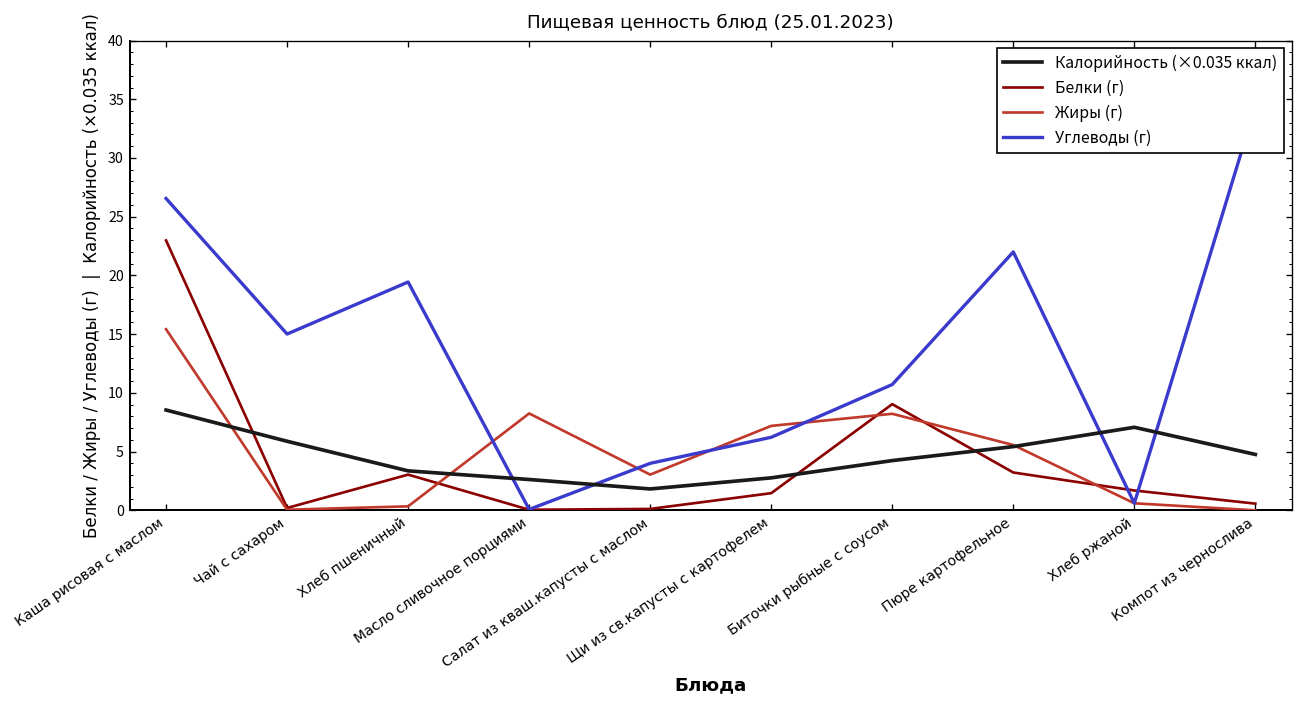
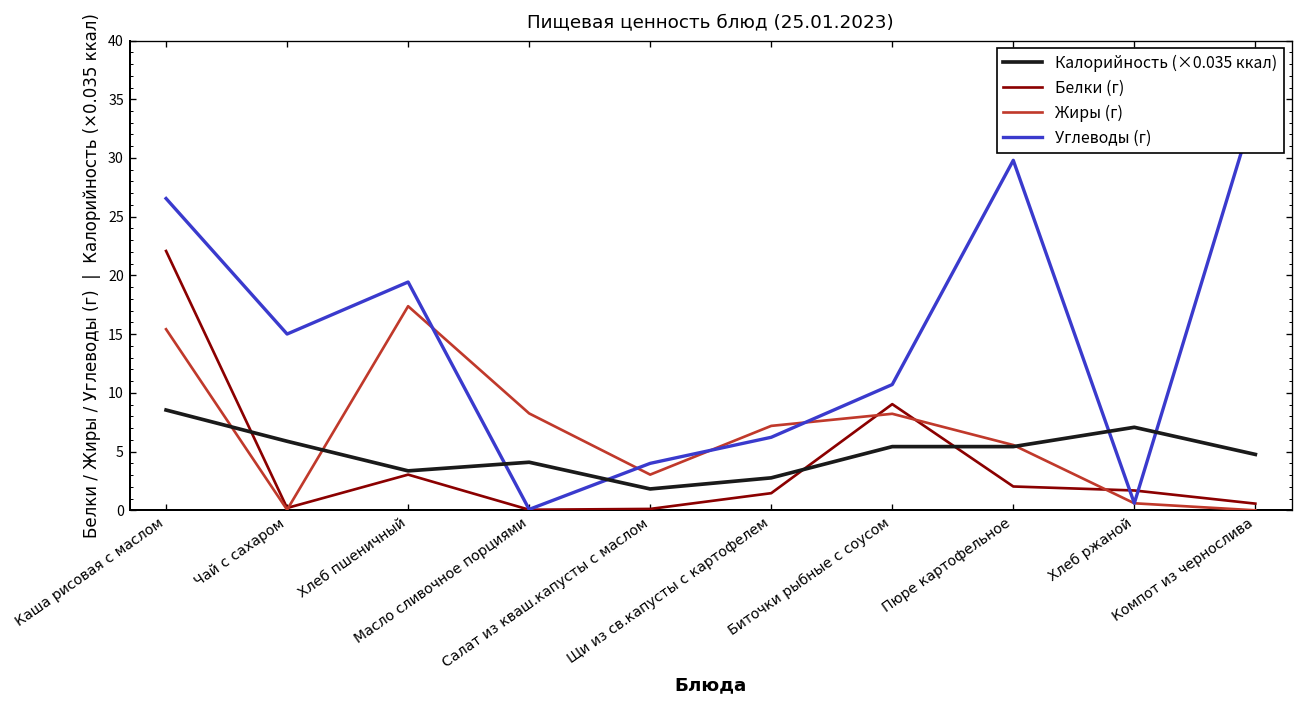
  {
    "Калорийность (×0.035 ккал)": {
      "Каша рисовая с маслом": 9,
      "Чай с сахаром": 6,
      "Хлеб пшеничный": 3,
-     "Масло сливочное порциями": 3,
+     "Масло сливочное порциями": 4,
      "Салат из кваш.капусты с маслом": 2,
      "Щи из св.капусты с картофелем": 3,
-     "Биточки рыбные с соусом": 4,
+     "Биточки рыбные с соусом": 5,
      "Хлеб ржаной": 7,
      "Компот из чернослива": 5
    },
    "Белки (г)": {
-     "Каша рисовая с маслом": 23,
+     "Каша рисовая с маслом": 22,
      "Хлеб пшеничный": 3,
      "Салат из кваш.капусты с маслом": 0,
      "Щи из св.капусты с картофелем": 1,
      "Биточки рыбные с соусом": 9,
-     "Пюре картофельное": 3,
+     "Пюре картофельное": 2,
      "Хлеб ржаной": 2,
      "Компот из чернослива": 1
    },
    "Жиры (г)": {
      "Каша рисовая с маслом": 15,
-     "Хлеб пшеничный": 0,
+     "Хлеб пшеничный": 17,
      "Масло сливочное порциями": 8,
      "Салат из кваш.капусты с маслом": 3,
      "Щи из св.капусты с картофелем": 7,
      "Биточки рыбные с соусом": 8,
      "Компот из чернослива": 0
    },
    "Углеводы (г)": {
      "Каша рисовая с маслом": 27,
      "Чай с сахаром": 15,
      "Хлеб пшеничный": 19,
      "Салат из кваш.капусты с маслом": 4,
      "Щи из св.капусты с картофелем": 6,
      "Биточки рыбные с соусом": 11,
-     "Пюре картофельное": 22
+     "Пюре картофельное": 30
    }
  }
